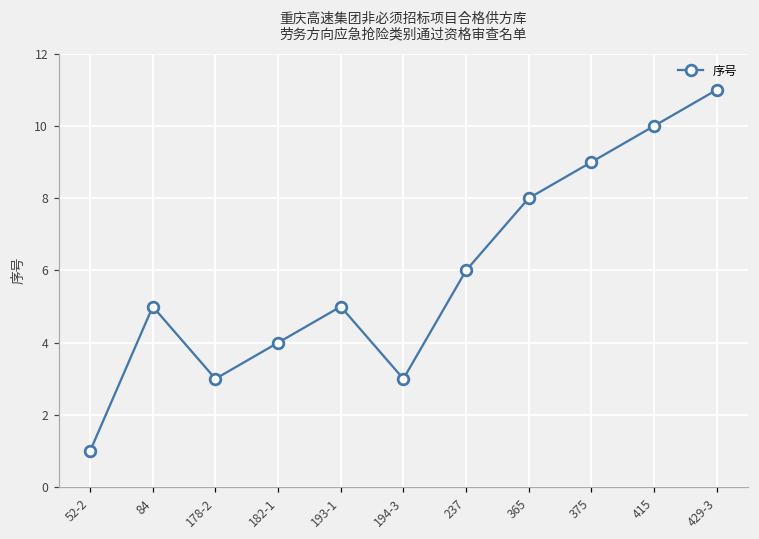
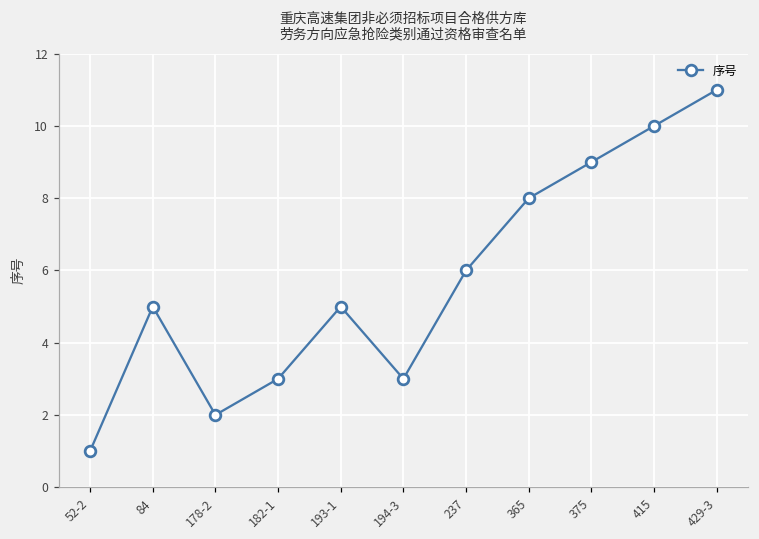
  {
    "52-2": 1,
    "84": 5,
-   "178-2": 3,
-   "182-1": 4,
+   "178-2": 2,
+   "182-1": 3,
    "193-1": 5,
    "194-3": 3,
    "237": 6,
    "365": 8,
    "375": 9,
    "415": 10,
    "429-3": 11
  }
